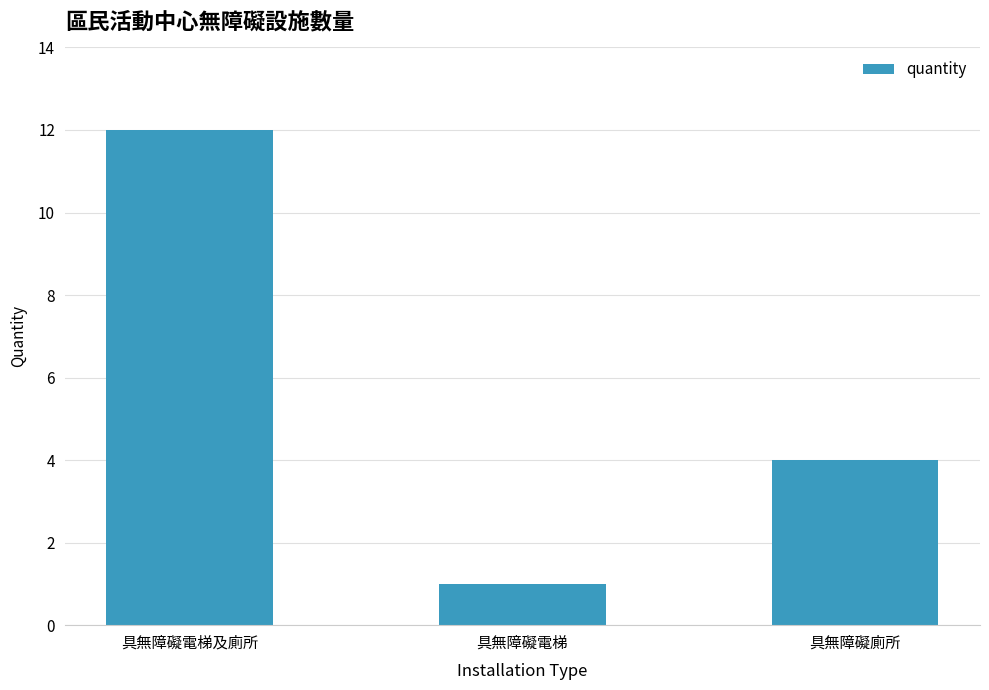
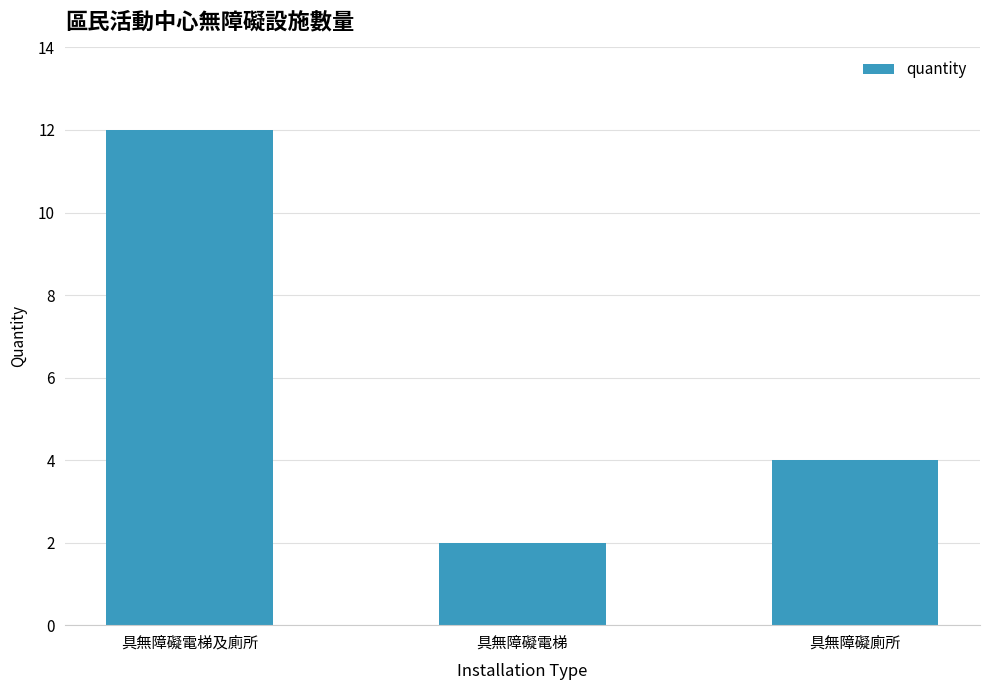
  {
    "具無障礙電梯及廁所": 12,
-   "具無障礙電梯": 1,
+   "具無障礙電梯": 2,
    "具無障礙廁所": 4
  }
